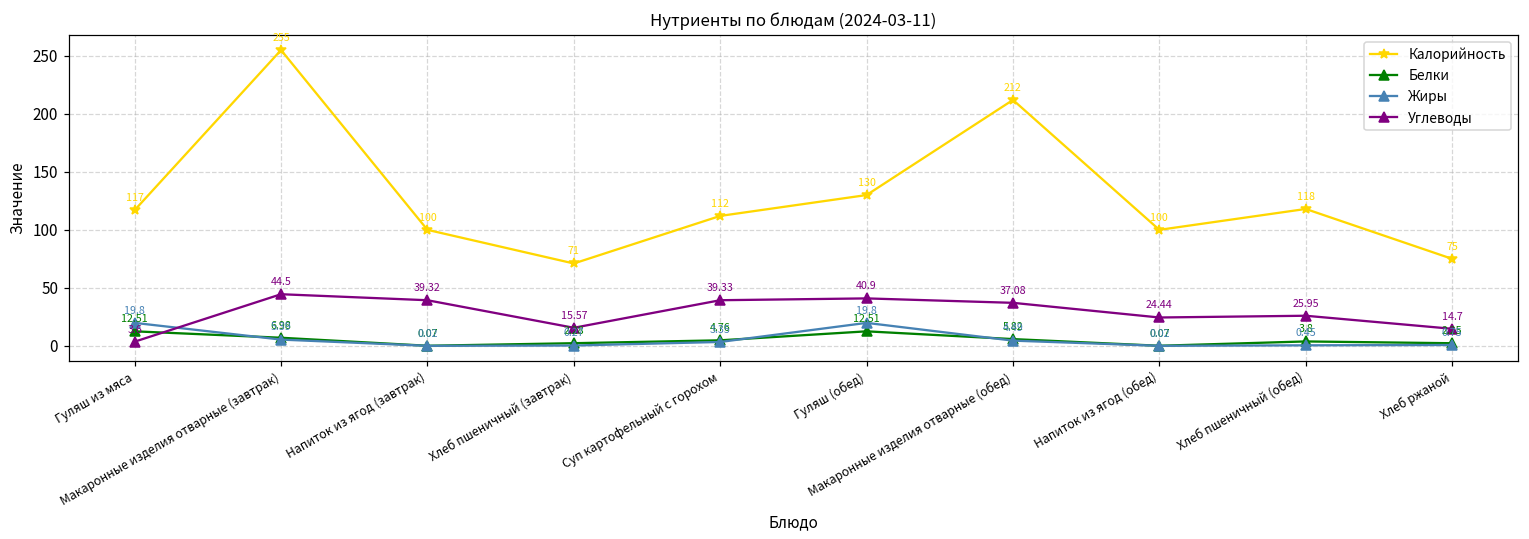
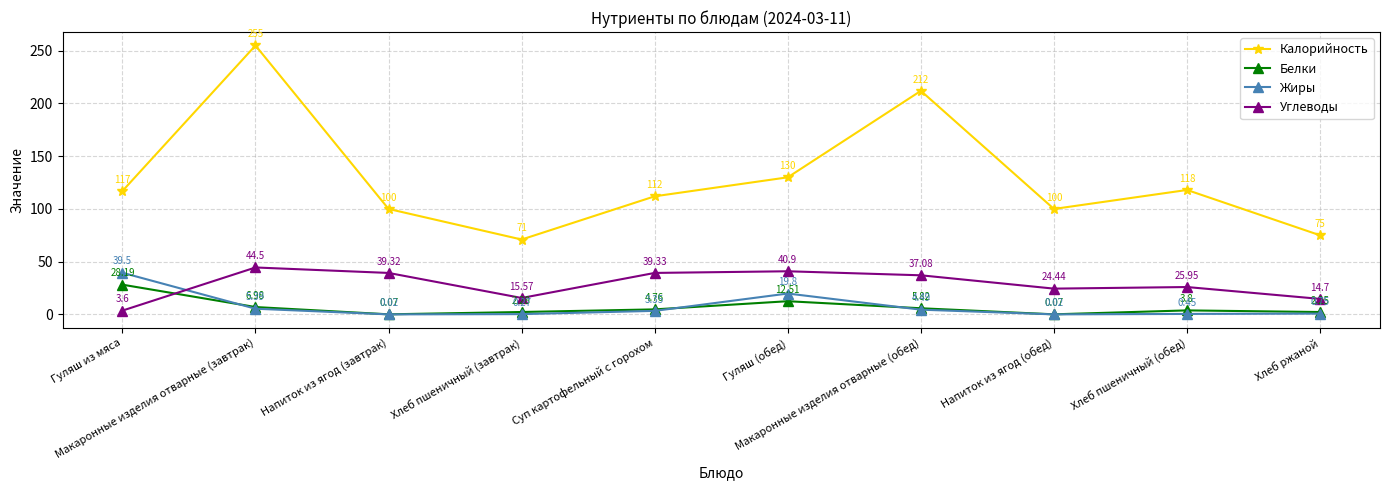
  {
    "Калорийность": {
      "Гуляш из мяса": 117,
      "Макаронные изделия отварные (завтрак)": 255,
      "Напиток из ягод (завтрак)": 100,
      "Хлеб пшеничный (завтрак)": 71,
      "Суп картофельный с горохом": 112,
      "Гуляш (обед)": 130,
      "Макаронные изделия отварные (обед)": 212,
      "Напиток из ягод (обед)": 100,
      "Хлеб пшеничный (обед)": 118,
      "Хлеб ржаной": 75
    },
    "Белки": {
-     "Гуляш из мяса": 12.51
+     "Гуляш из мяса": 28.19
    },
    "Жиры": {
-     "Гуляш из мяса": 19.8
+     "Гуляш из мяса": 39.5
    },
    "Углеводы": {
      "Макаронные изделия отварные (завтрак)": 44.5,
      "Напиток из ягод (завтрак)": 39.32,
      "Хлеб пшеничный (завтрак)": 15.57,
      "Суп картофельный с горохом": 39.33,
      "Гуляш (обед)": 40.9,
      "Макаронные изделия отварные (обед)": 37.08,
      "Напиток из ягод (обед)": 24.44,
      "Хлеб пшеничный (обед)": 25.95,
      "Хлеб ржаной": 14.7
    }
  }
